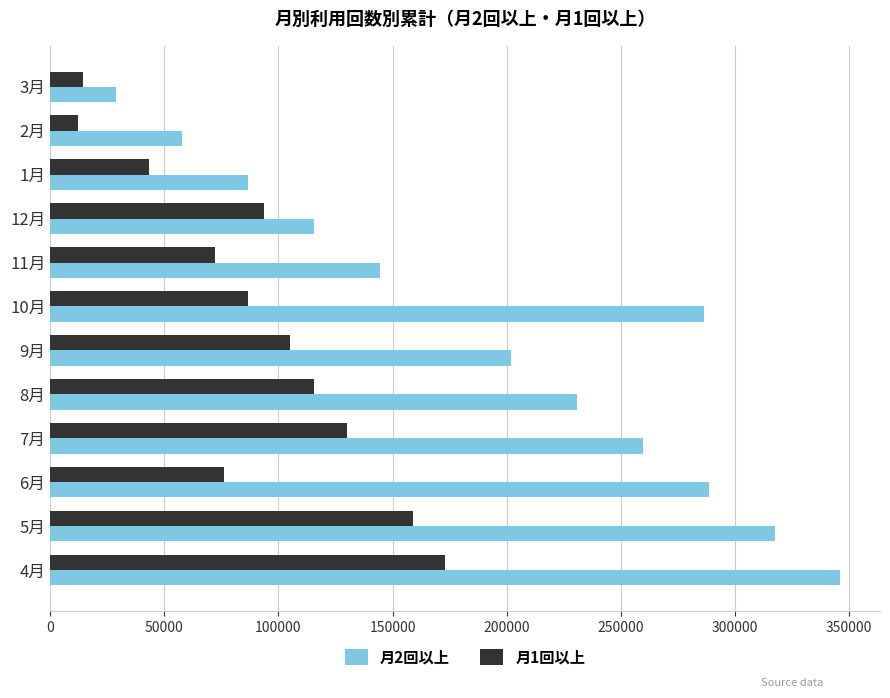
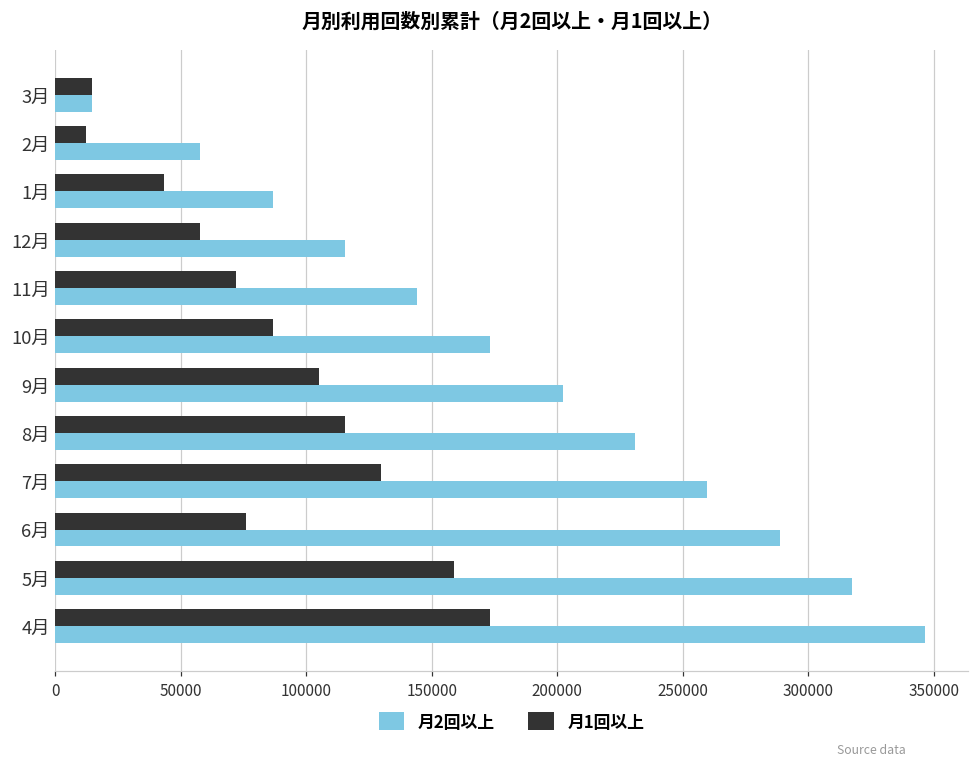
  {
    "月2回以上": {
-     "3月": 29000,
+     "3月": 14000,
      "2月": 58000,
      "1月": 87000,
      "12月": 116000,
      "11月": 144000,
-     "10月": 287000,
+     "10月": 173000,
      "9月": 202000,
      "8月": 231000,
      "7月": 260000,
      "6月": 289000,
      "5月": 318000,
      "4月": 346000
    },
    "月1回以上": {
      "3月": 15000,
      "2月": 12000,
      "1月": 43000,
-     "12月": 94000,
+     "12月": 58000,
      "11月": 72000,
      "10月": 87000,
      "9月": 105000,
      "8月": 116000,
      "7月": 130000,
      "6月": 76000,
      "5月": 159000,
      "4月": 173000
    }
  }
